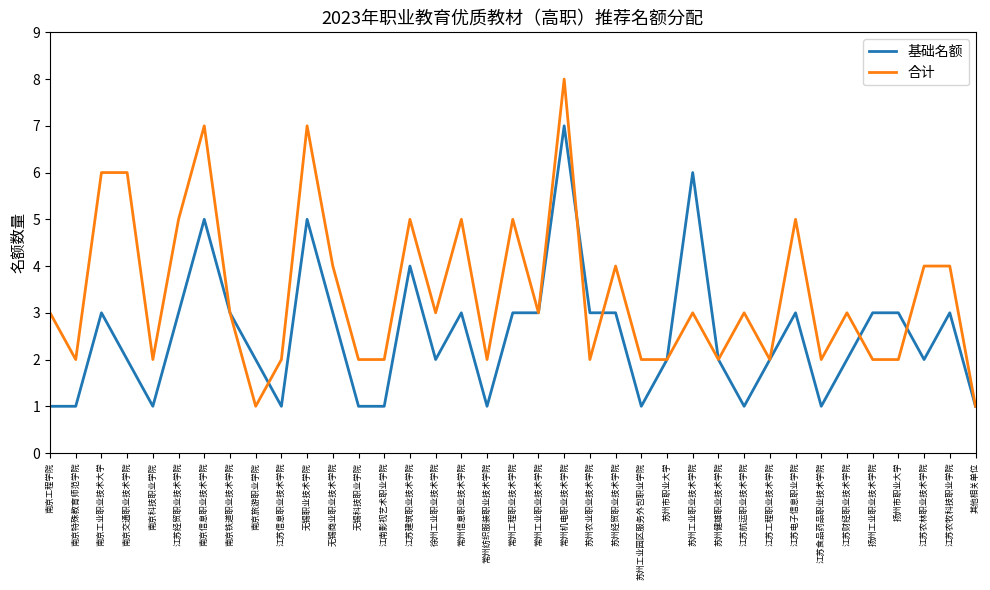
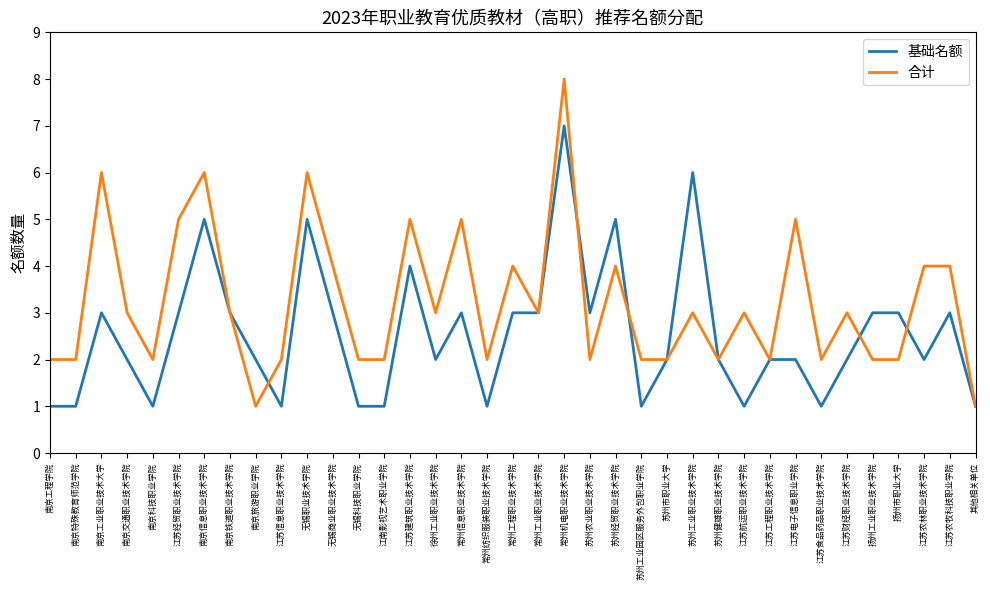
  {
    "基础名额": {
      "南京工程学院": 1,
      "南京特殊教育师范学院": 1,
      "南京工业职业技术大学": 3,
      "南京交通职业技术学院": 2,
      "南京科技职业学院": 1,
      "江苏经贸职业技术学院": 3,
      "南京信息职业技术学院": 5,
      "南京旅游职业学院": 2,
      "江苏信息职业技术学院": 1,
      "无锡职业技术学院": 5,
      "无锡商业职业技术学院": 3,
      "无锡科技职业学院": 1,
      "江南影视艺术职业学院": 1,
      "江苏建筑职业技术学院": 4,
      "徐州工业职业技术学院": 2,
      "常州信息职业技术学院": 3,
      "常州纺织服装职业技术学院": 1,
      "常州工程职业技术学院": 3,
      "常州机电职业技术学院": 7,
      "苏州农业职业技术学院": 3,
-     "苏州经贸职业技术学院": 3,
+     "苏州经贸职业技术学院": 5,
      "苏州工业园区服务外包职业学院": 1,
      "苏州工业职业技术学院": 6,
      "江苏航运职业技术学院": 1,
-     "江苏电子信息职业学院": 3,
+     "江苏电子信息职业学院": 2,
      "江苏食品药品职业技术学院": 1,
      "江苏财经职业技术学院": 2,
      "扬州工业职业技术学院": 3,
      "扬州市职业大学": 3,
      "江苏农林职业技术学院": 2,
      "江苏农牧科技职业学院": 3
    },
    "合计": {
-     "南京工程学院": 3,
+     "南京工程学院": 2,
      "南京特殊教育师范学院": 2,
      "南京工业职业技术大学": 6,
-     "南京交通职业技术学院": 6,
+     "南京交通职业技术学院": 3,
      "南京科技职业学院": 2,
      "江苏经贸职业技术学院": 5,
-     "南京信息职业技术学院": 7,
+     "南京信息职业技术学院": 6,
      "南京旅游职业学院": 1,
      "江苏信息职业技术学院": 2,
-     "无锡职业技术学院": 7,
+     "无锡职业技术学院": 6,
      "无锡商业职业技术学院": 4,
      "无锡科技职业学院": 2,
      "江南影视艺术职业学院": 2,
      "江苏建筑职业技术学院": 5,
      "徐州工业职业技术学院": 3,
      "常州信息职业技术学院": 5,
      "常州纺织服装职业技术学院": 2,
-     "常州工程职业技术学院": 5,
+     "常州工程职业技术学院": 4,
      "常州机电职业技术学院": 8,
      "苏州农业职业技术学院": 2,
      "苏州经贸职业技术学院": 4,
      "苏州工业园区服务外包职业学院": 2,
      "苏州工业职业技术学院": 3,
      "江苏航运职业技术学院": 3,
      "江苏电子信息职业学院": 5,
      "江苏食品药品职业技术学院": 2,
      "江苏财经职业技术学院": 3,
      "扬州工业职业技术学院": 2,
      "扬州市职业大学": 2,
      "江苏农林职业技术学院": 4,
      "江苏农牧科技职业学院": 4
    }
  }
